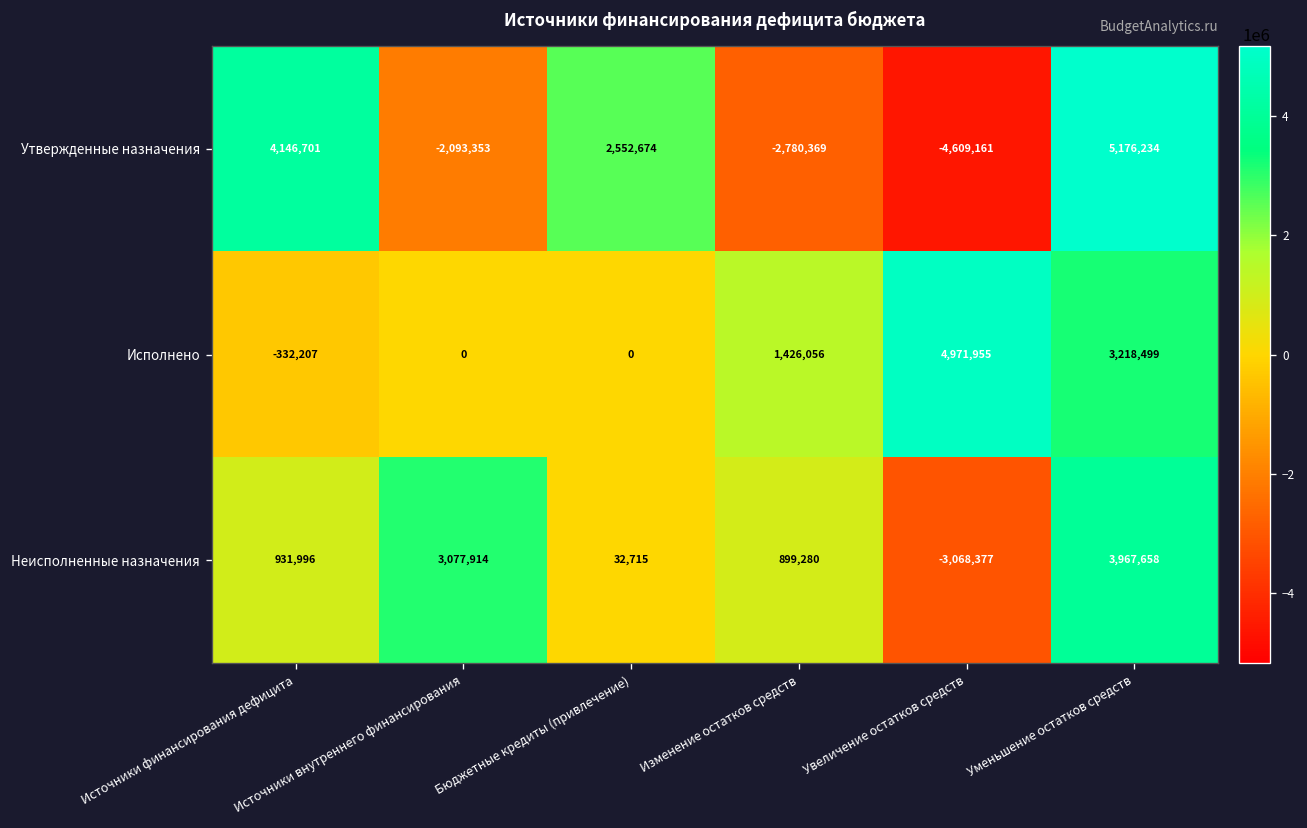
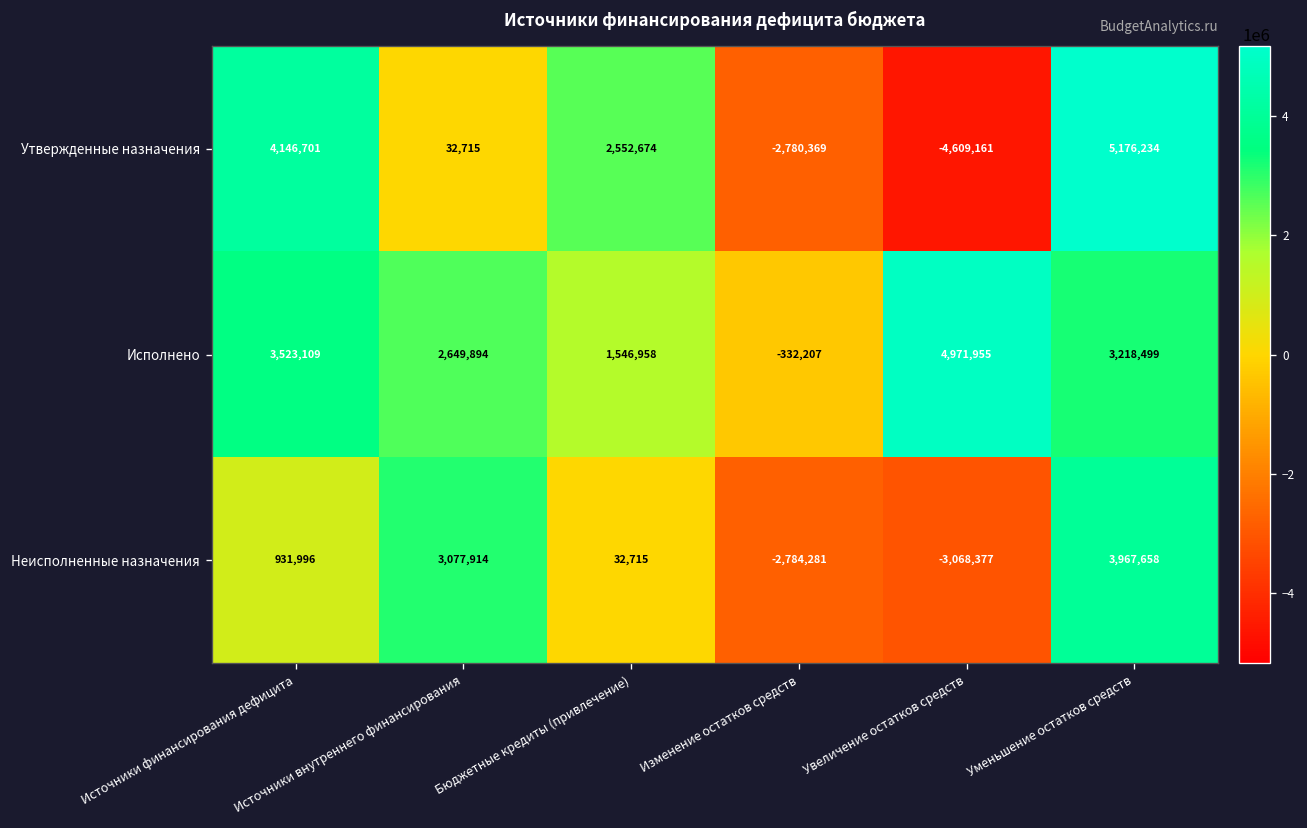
  {
    "Утвержденные назначения": {
      "Источники финансирования дефицита": "4,146,701",
-     "Источники внутреннего финансирования": "-2,093,353",
+     "Источники внутреннего финансирования": "32,715",
      "Бюджетные кредиты (привлечение)": "2,552,674",
      "Изменение остатков средств": "-2,780,369",
      "Увеличение остатков средств": "-4,609,161",
      "Уменьшение остатков средств": "5,176,234"
    },
    "Исполнено": {
-     "Источники финансирования дефицита": "-332,207",
-     "Источники внутреннего финансирования": "0",
-     "Бюджетные кредиты (привлечение)": "0",
-     "Изменение остатков средств": "1,426,056",
+     "Источники финансирования дефицита": "3,523,109",
+     "Источники внутреннего финансирования": "2,649,894",
+     "Бюджетные кредиты (привлечение)": "1,546,958",
+     "Изменение остатков средств": "-332,207",
      "Увеличение остатков средств": "4,971,955",
      "Уменьшение остатков средств": "3,218,499"
    },
    "Неисполненные назначения": {
      "Источники финансирования дефицита": "931,996",
      "Источники внутреннего финансирования": "3,077,914",
      "Бюджетные кредиты (привлечение)": "32,715",
-     "Изменение остатков средств": "899,280",
+     "Изменение остатков средств": "-2,784,281",
      "Увеличение остатков средств": "-3,068,377",
      "Уменьшение остатков средств": "3,967,658"
    }
  }
